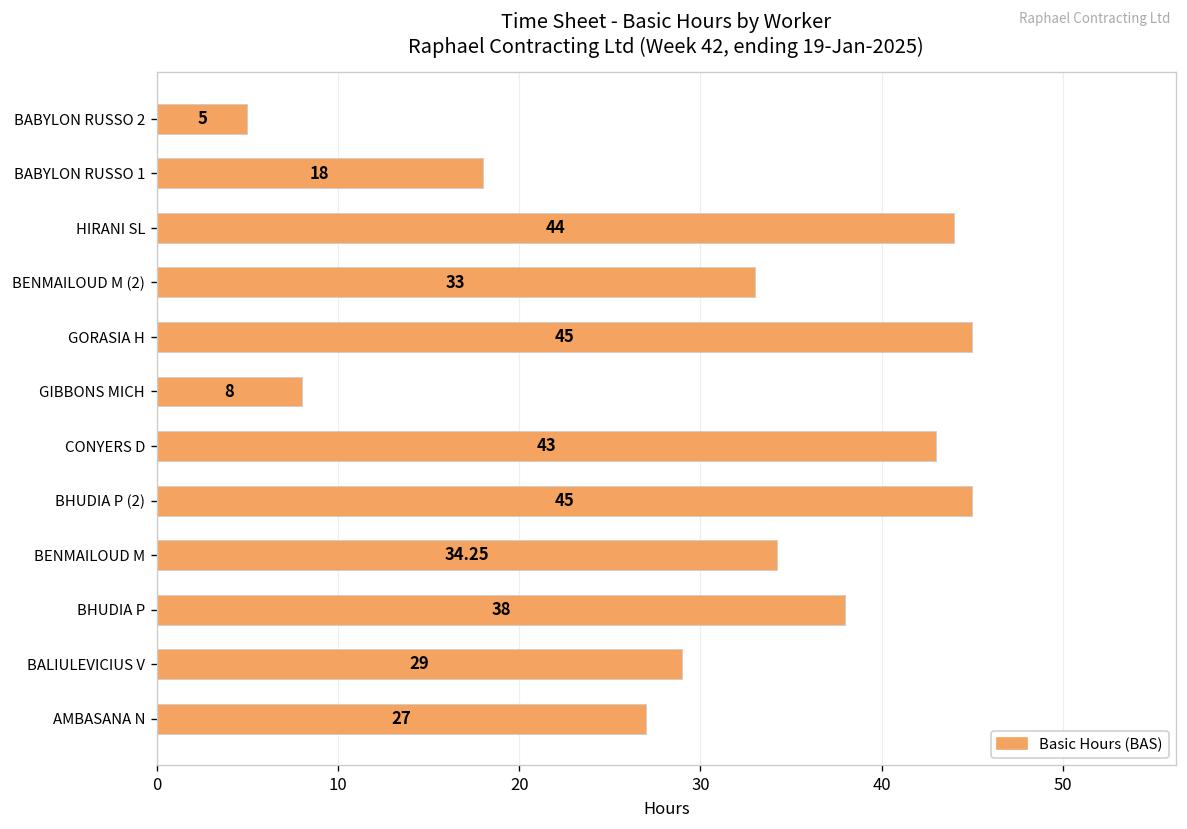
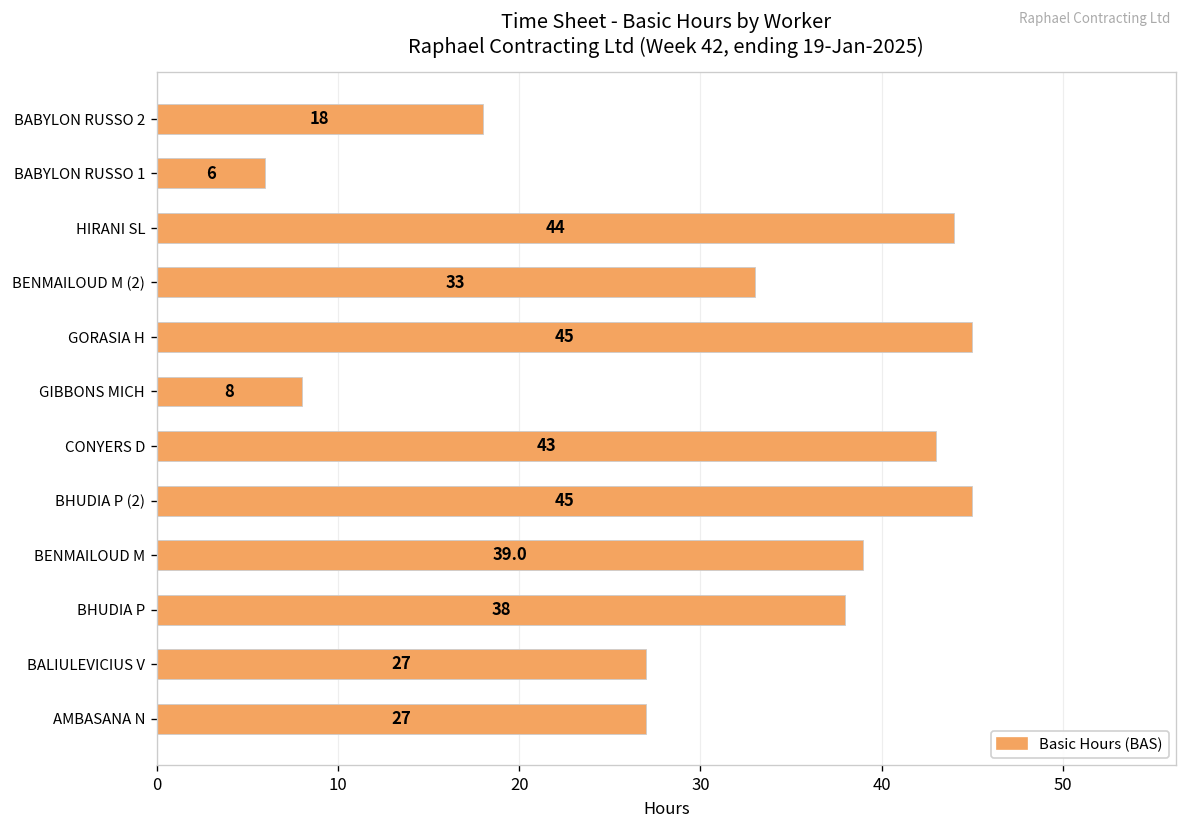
  {
-   "BABYLON RUSSO 2": 5,
-   "BABYLON RUSSO 1": 18,
+   "BABYLON RUSSO 2": 18,
+   "BABYLON RUSSO 1": 6,
    "HIRANI SL": 44,
    "BENMAILOUD M (2)": 33,
    "GORASIA H": 45,
    "GIBBONS MICH": 8,
    "CONYERS D": 43,
    "BHUDIA P (2)": 45,
-   "BENMAILOUD M": 34.25,
+   "BENMAILOUD M": 39.0,
    "BHUDIA P": 38,
-   "BALIULEVICIUS V": 29,
+   "BALIULEVICIUS V": 27,
    "AMBASANA N": 27
  }
